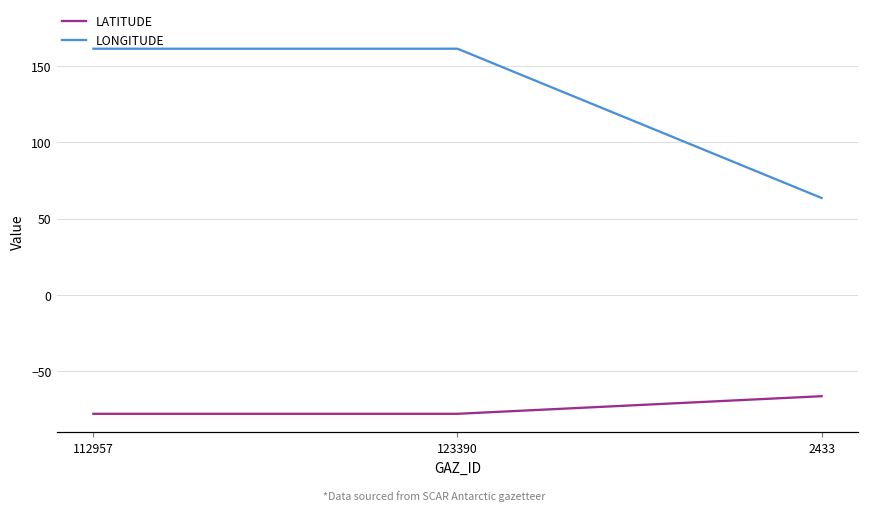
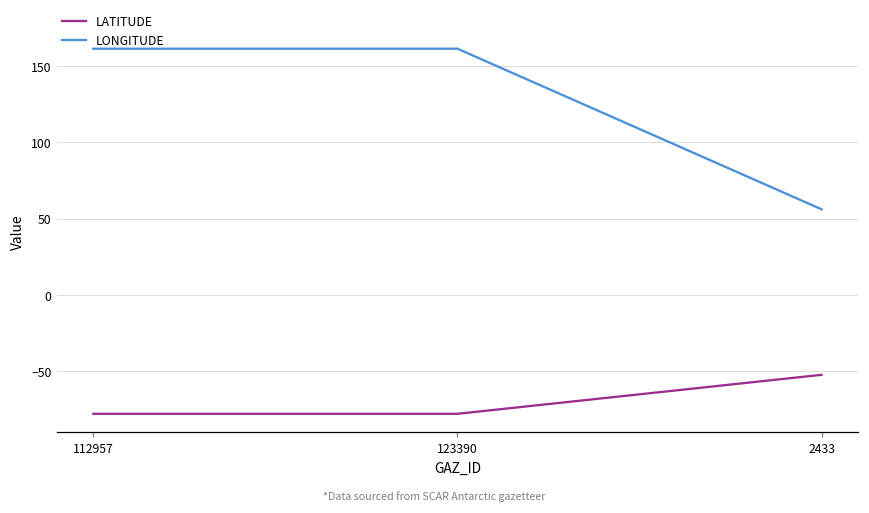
  {
    "LATITUDE": {
      "112957": -78,
      "123390": -78,
-     "2433": -66
+     "2433": -52
    },
    "LONGITUDE": {
      "112957": 161,
      "123390": 161,
-     "2433": 64
+     "2433": 56
    }
  }
